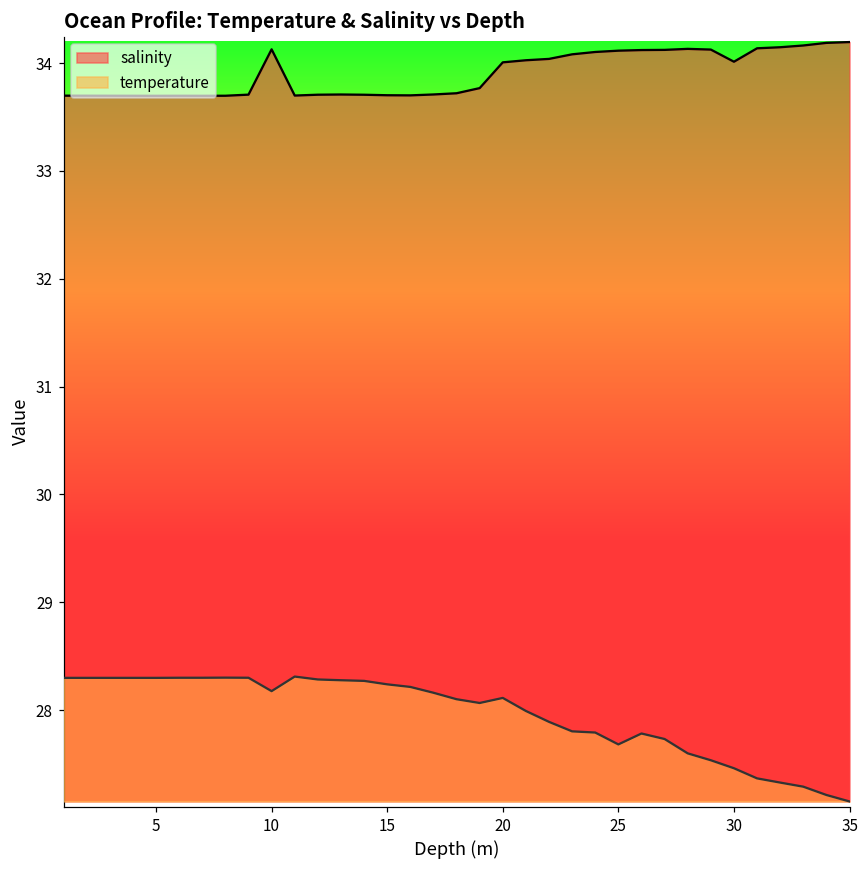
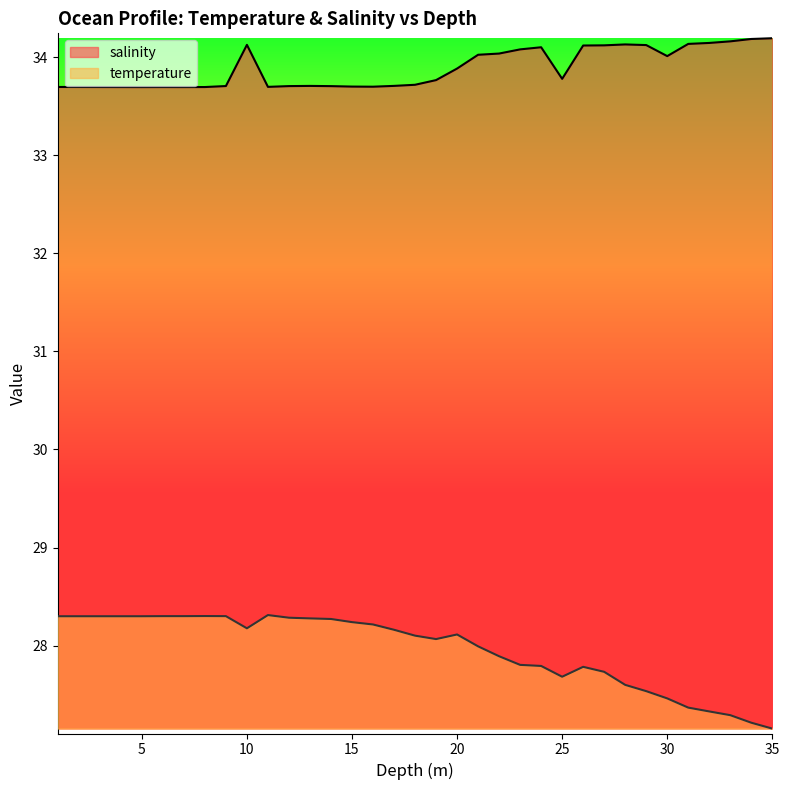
  {
    "salinity": {
      "5": 33.7,
      "10": 34.1,
      "15": 33.7,
-     "20": 34.0,
-     "25": 34.1,
+     "20": 33.9,
+     "25": 33.8,
      "30": 34.0,
      "35": 34.2
    },
    "temperature": {
      "5": 28.3,
      "10": 28.2,
      "15": 28.2,
      "20": 28.1,
      "25": 27.7,
      "30": 27.5,
      "35": 27.2
    }
  }
